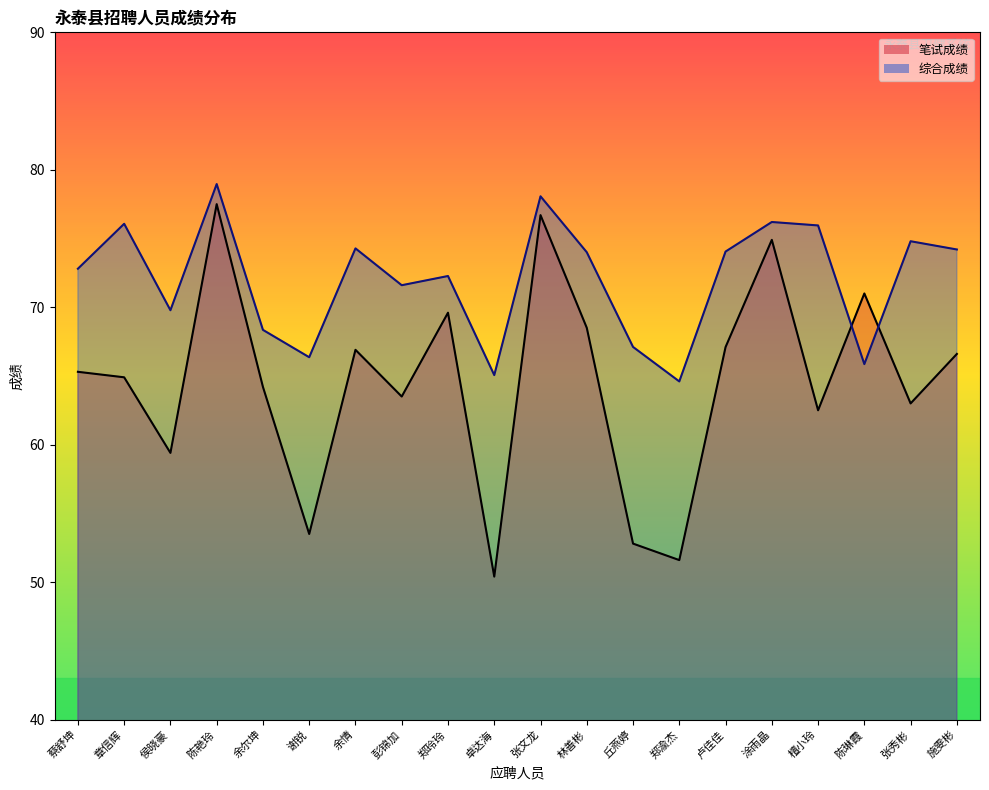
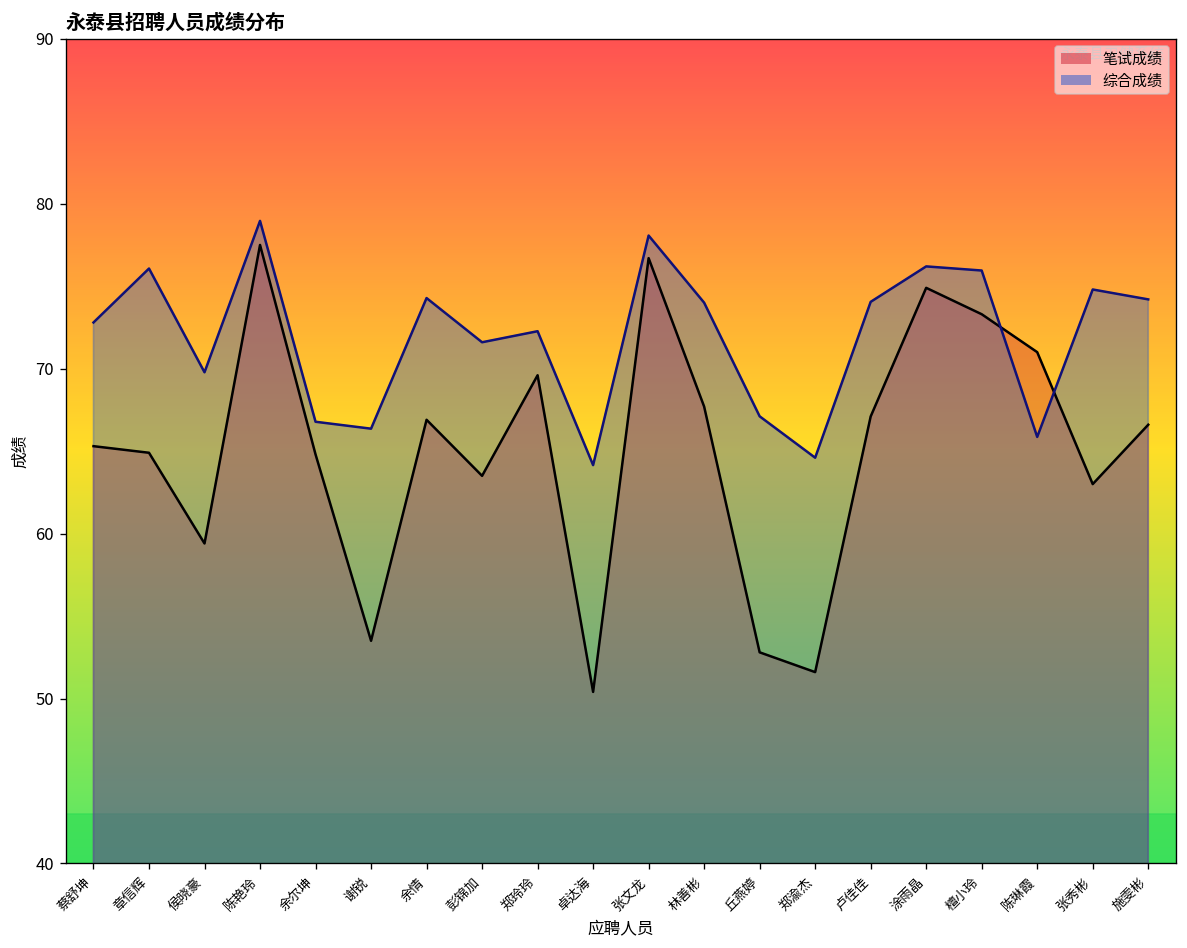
  {
    "笔试成绩": {
      "蔡舒坤": 65.3,
      "章信辉": 64.9,
      "侯晓豪": 59.4,
      "陈艳玲": 77.5,
-     "余尔坤": 64.2,
+     "余尔坤": 64.8,
      "谢锐": 53.5,
      "余情": 66.9,
      "彭锦加": 63.5,
      "郑玲玲": 69.6,
      "卓达海": 50.4,
      "张文龙": 76.7,
-     "林善彬": 68.5,
+     "林善彬": 67.7,
      "丘燕婷": 52.8,
      "郑渝杰": 51.6,
      "卢佳佳": 67.1,
      "涂雨晶": 74.9,
-     "檀小玲": 62.5,
+     "檀小玲": 73.3,
      "陈琳霞": 71.0,
      "张秀彬": 63.0,
      "施雯彬": 66.6
    },
    "综合成绩": {
      "蔡舒坤": 72.8,
      "章信辉": 76.1,
      "侯晓豪": 69.8,
      "陈艳玲": 79.0,
-     "余尔坤": 68.4,
+     "余尔坤": 66.8,
      "谢锐": 66.4,
      "余情": 74.3,
      "彭锦加": 71.6,
      "郑玲玲": 72.3,
-     "卓达海": 65.1,
+     "卓达海": 64.2,
      "张文龙": 78.1,
      "林善彬": 74.0,
      "丘燕婷": 67.1,
      "郑渝杰": 64.6,
      "卢佳佳": 74.1,
      "涂雨晶": 76.2,
      "檀小玲": 76.0,
      "陈琳霞": 65.9,
      "张秀彬": 74.8,
      "施雯彬": 74.2
    }
  }
